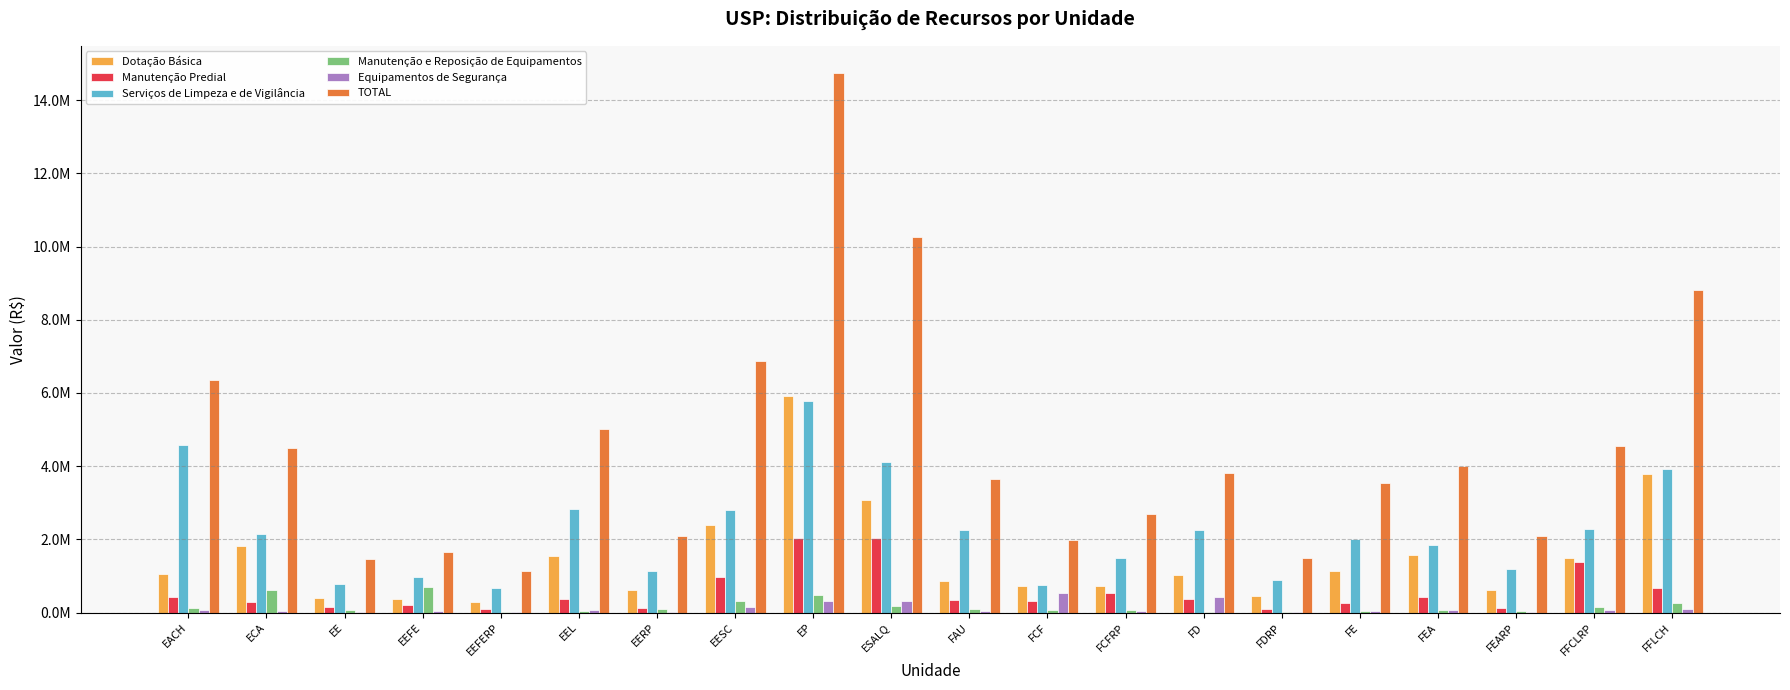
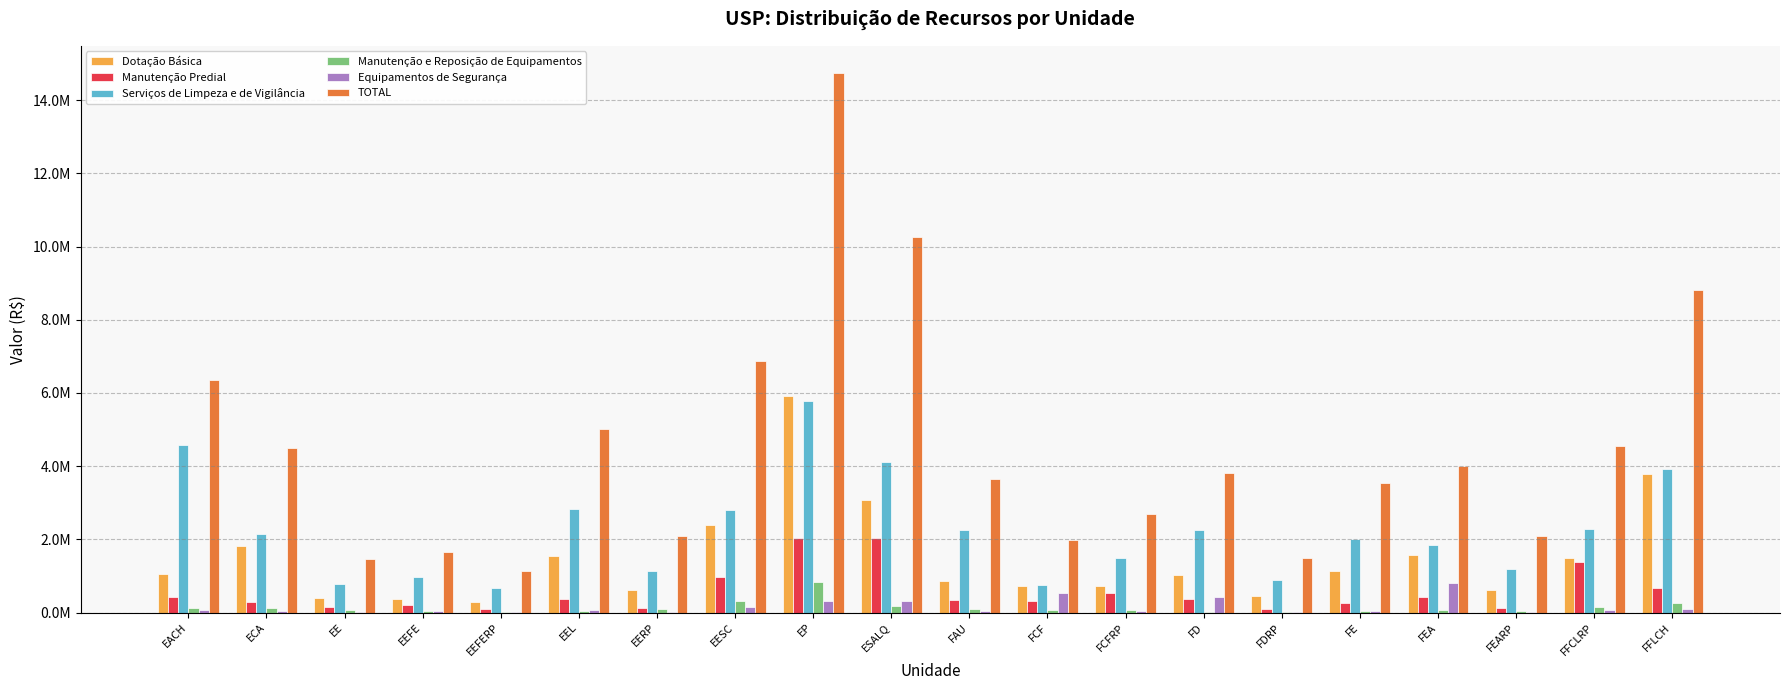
  {
    "Manutenção Predial": {
      "EACH": 400000,
      "ECA": 300000,
      "EE": 100000,
      "EEFE": 200000,
      "EEFERP": 100000,
      "EEL": 400000,
      "EERP": 100000,
      "EESC": 1000000,
      "EP": 2000000,
      "ESALQ": 2000000,
      "FAU": 300000,
      "FCF": 300000,
      "FCFRP": 500000,
      "FD": 400000,
      "FDRP": 100000,
      "FE": 300000,
      "FEA": 400000,
      "FEARP": 100000,
      "FFCLRP": 1400000,
      "FFLCH": 700000
    },
    "Serviços de Limpeza e de Vigilância": {
      "EACH": 4600000,
      "ECA": 2100000,
      "EE": 800000,
      "EEFE": 1000000,
      "EEFERP": 700000,
      "EEL": 2800000,
      "EERP": 1100000,
      "EESC": 2800000,
      "EP": 5800000,
      "ESALQ": 4100000,
      "FAU": 2300000,
      "FCF": 800000,
      "FCFRP": 1500000,
      "FD": 2300000,
      "FDRP": 900000,
      "FE": 2000000,
      "FEA": 1900000,
      "FEARP": 1200000,
      "FFCLRP": 2300000,
      "FFLCH": 3900000
    },
    "Manutenção e Reposição de Equipamentos": {
      "EACH": 100000,
-     "ECA": 600000,
-     "EEFE": 700000,
+     "ECA": 100000,
+     "EEFE": 0,
      "EERP": 100000,
      "EESC": 300000,
-     "EP": 500000,
+     "EP": 800000,
      "ESALQ": 200000,
      "FAU": 100000,
      "FCFRP": 100000,
      "FFCLRP": 100000,
      "FFLCH": 300000
    },
    "Equipamentos de Segurança": {
      "EESC": 100000,
      "EP": 300000,
      "ESALQ": 300000,
      "FCF": 500000,
      "FD": 400000,
-     "FEA": 100000,
+     "FEA": 800000,
      "FFLCH": 100000
    }
  }
